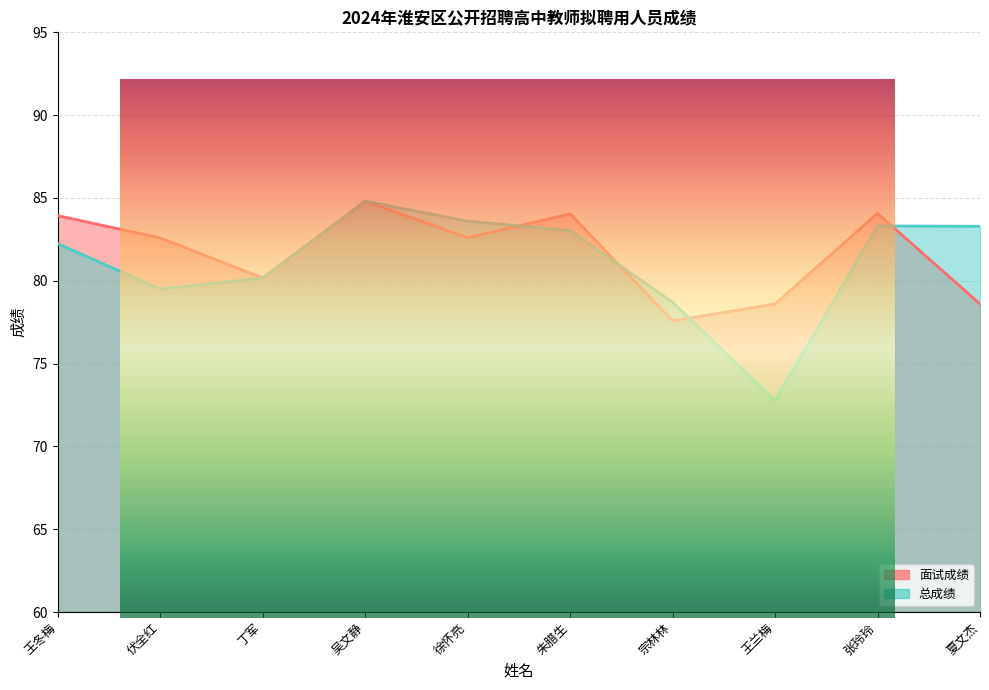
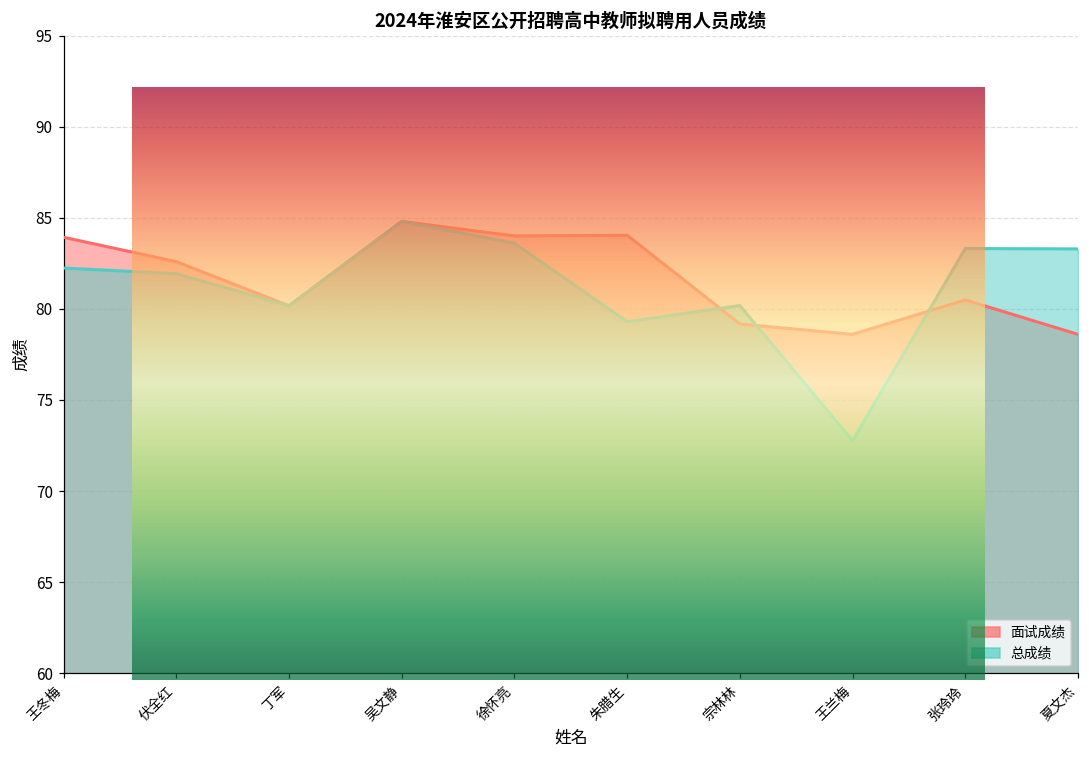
  {
    "2024年淮安区公开招聘高中教师拟聘用人员成绩": {
      "面试成绩": {
        "王冬梅": 83.9,
        "伏全红": 82.6,
-       "徐怀亮": 82.6,
+       "徐怀亮": 84.0,
        "朱腊生": 84.0,
-       "宗林林": 77.6,
+       "宗林林": 79.2,
        "王兰梅": 78.6,
-       "张玲玲": 84.1,
+       "张玲玲": 80.5,
        "夏文杰": 78.6
      },
      "总成绩": {
        "王冬梅": 82.2,
-       "伏全红": 79.5,
+       "伏全红": 81.9,
        "徐怀亮": 83.6,
-       "朱腊生": 83.0,
-       "宗林林": 78.7,
+       "朱腊生": 79.3,
+       "宗林林": 80.2,
        "王兰梅": 72.8,
        "张玲玲": 83.3,
        "夏文杰": 83.3
      }
    }
  }
